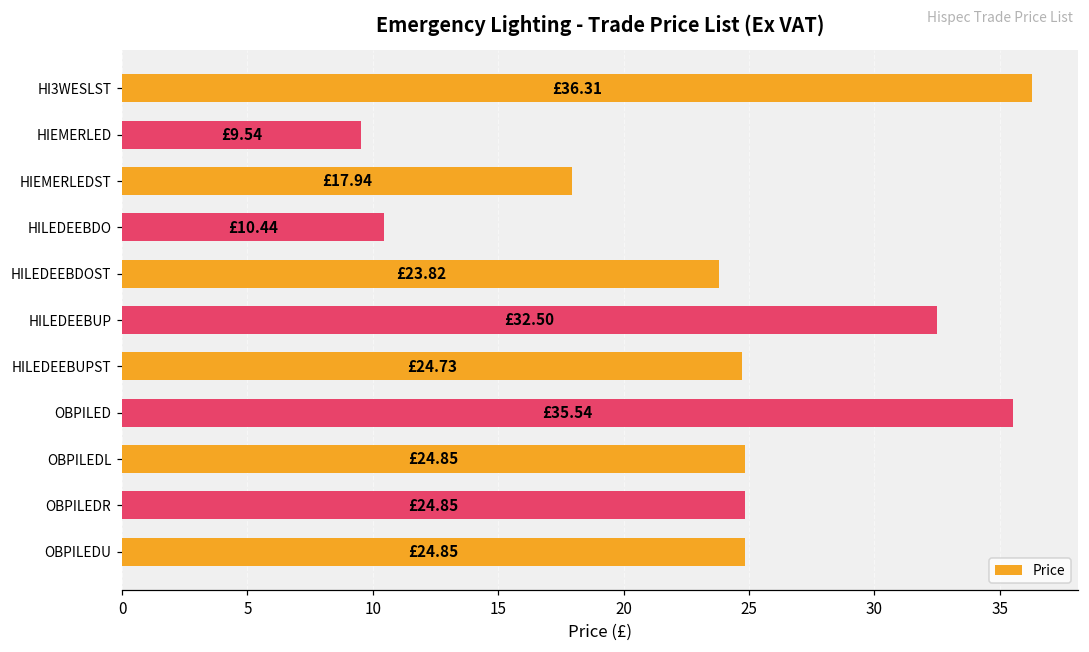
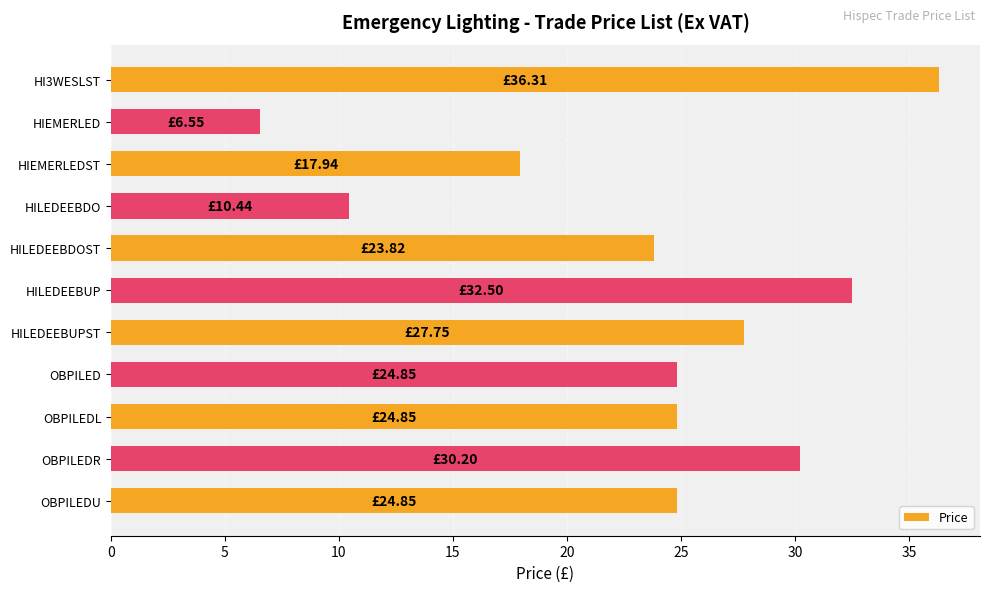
  {
    "HI3WESLST": "£36.31",
-   "HIEMERLED": "£9.54",
+   "HIEMERLED": "£6.55",
    "HIEMERLEDST": "£17.94",
    "HILEDEEBDO": "£10.44",
    "HILEDEEBDOST": "£23.82",
    "HILEDEEBUP": "£32.50",
-   "HILEDEEBUPST": "£24.73",
-   "OBPILED": "£35.54",
+   "HILEDEEBUPST": "£27.75",
+   "OBPILED": "£24.85",
    "OBPILEDL": "£24.85",
-   "OBPILEDR": "£24.85",
+   "OBPILEDR": "£30.20",
    "OBPILEDU": "£24.85"
  }
